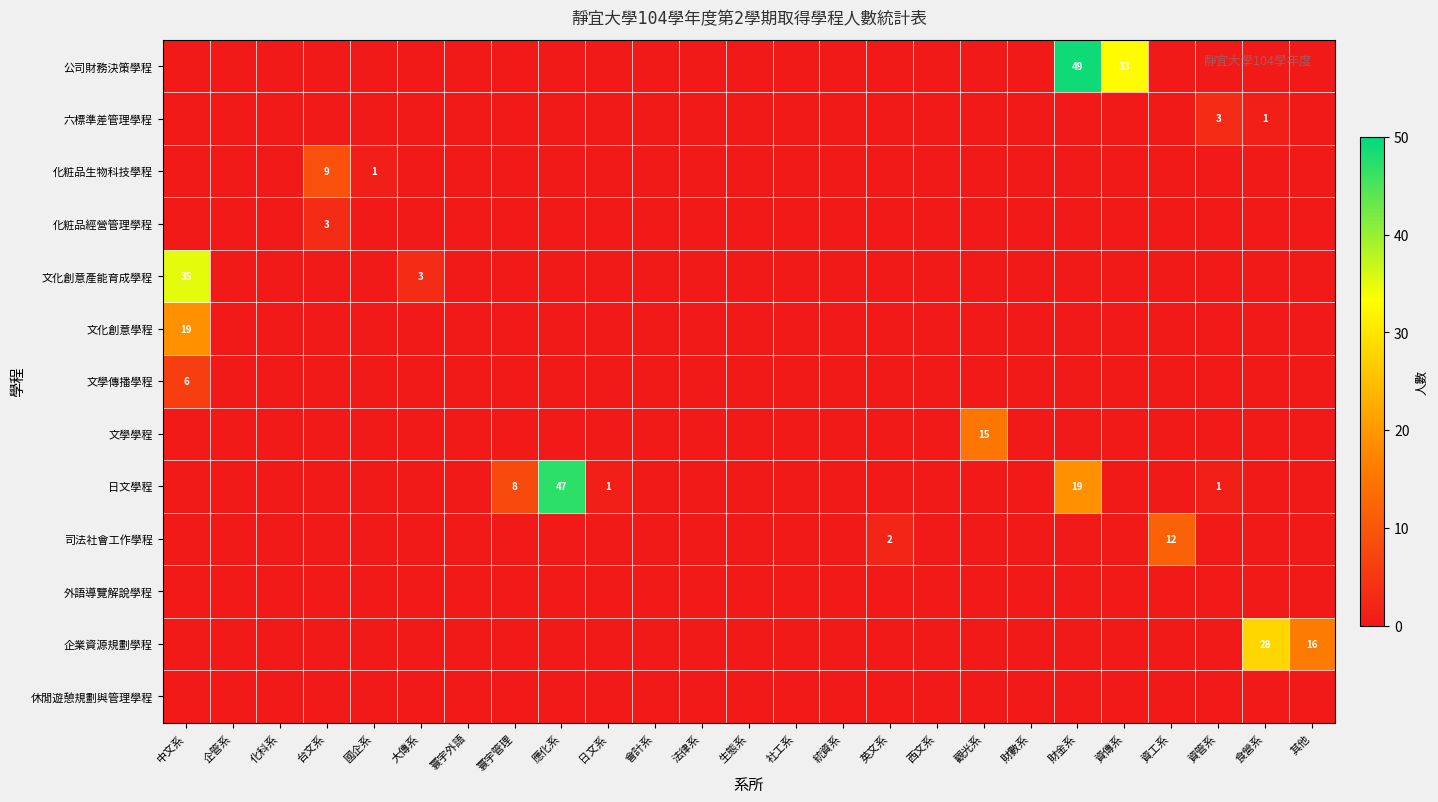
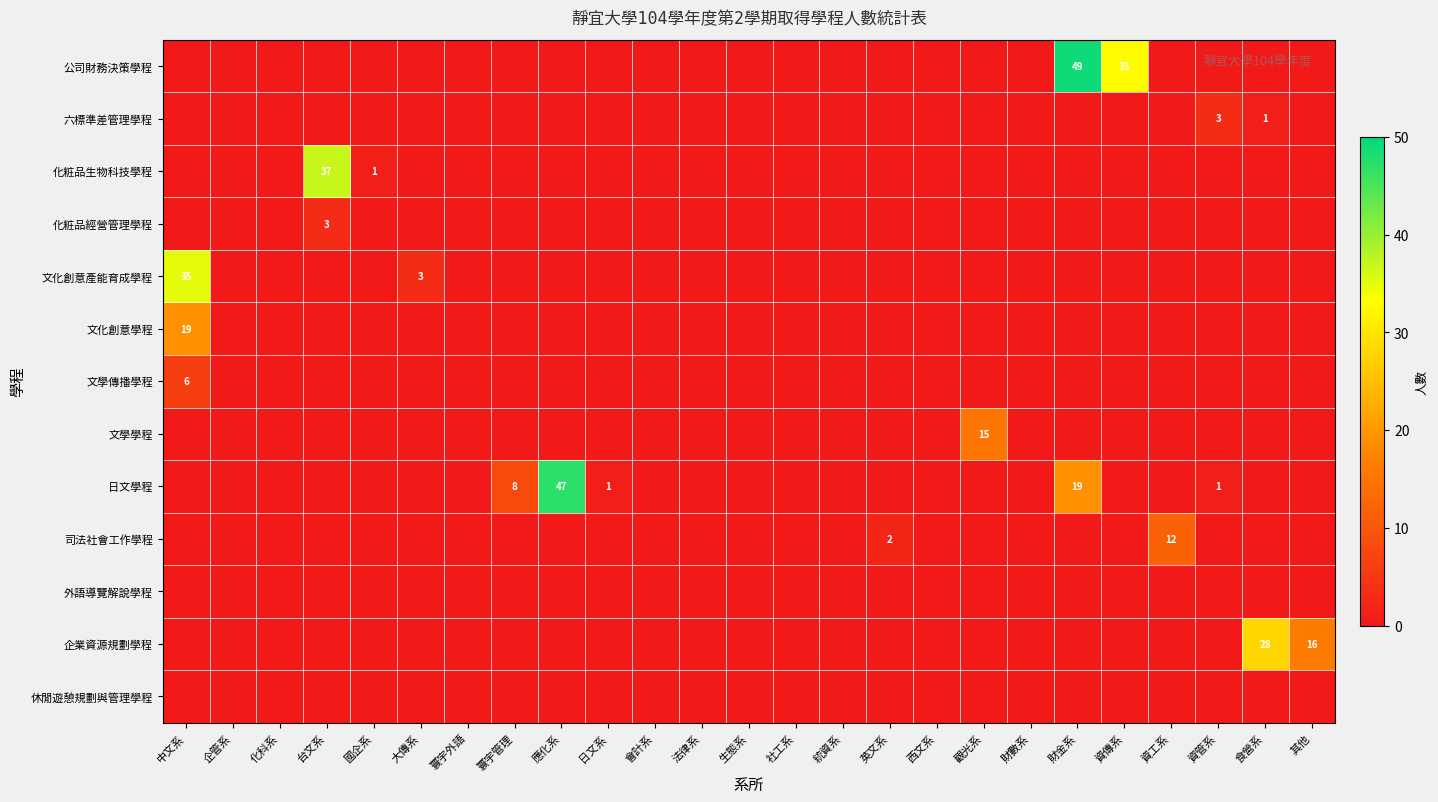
  {
    "公司財務決策學程": {
      "財金系": 49,
      "資傳系": 33
    },
    "六標準差管理學程": {
      "資管系": 3,
      "食營系": 1
    },
    "化粧品生物科技學程": {
-     "台文系": 9,
+     "台文系": 37,
      "國企系": 1
    },
    "化粧品經營管理學程": {
      "台文系": 3
    },
    "文化創意產能育成學程": {
      "中文系": 35,
      "大傳系": 3
    },
    "文化創意學程": {
      "中文系": 19
    },
    "文學傳播學程": {
      "中文系": 6
    },
    "文學學程": {
      "觀光系": 15
    },
    "日文學程": {
      "寰宇管理": 8,
      "應化系": 47,
      "日文系": 1,
      "財金系": 19,
      "資管系": 1
    },
    "司法社會工作學程": {
      "英文系": 2,
      "資工系": 12
    },
    "企業資源規劃學程": {
      "食營系": 28,
      "其他": 16
    }
  }
